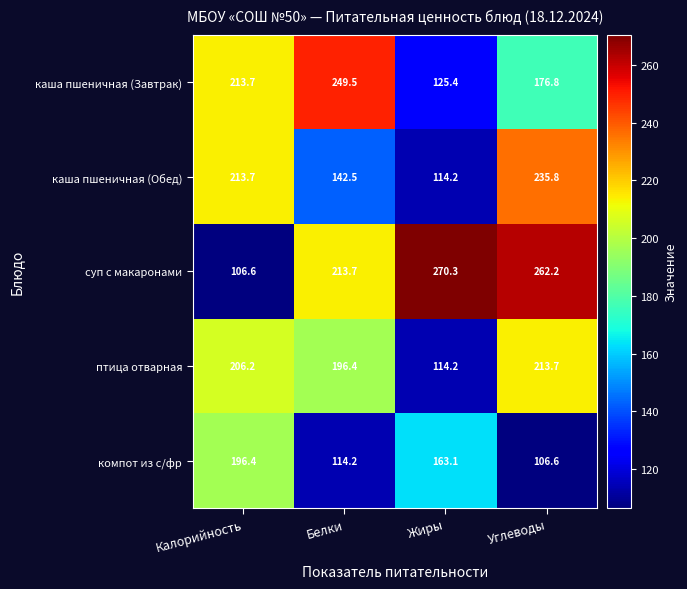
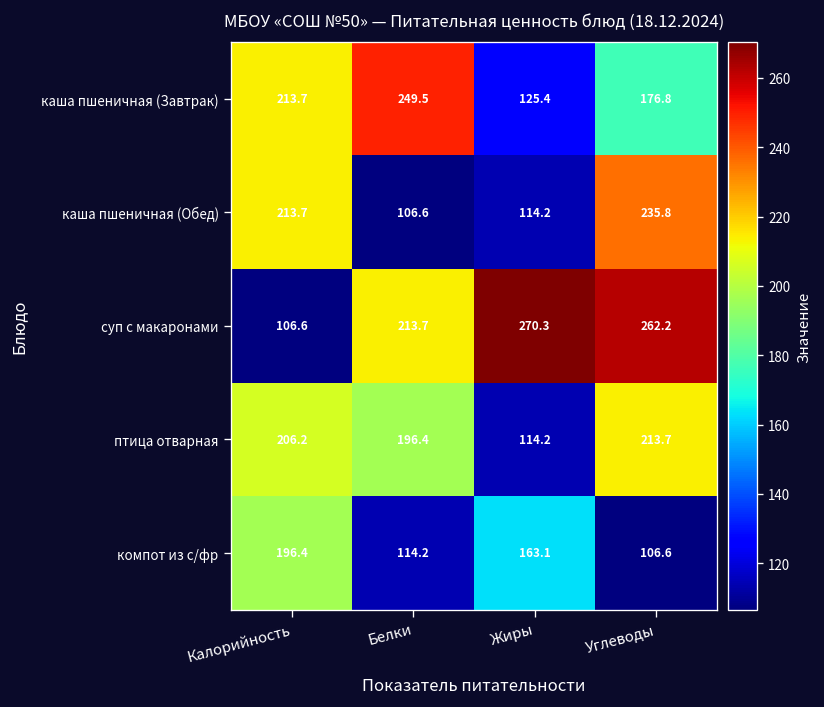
  {
    "каша пшеничная (Завтрак)": {
      "Калорийность": 213.7,
      "Белки": 249.5,
      "Жиры": 125.4,
      "Углеводы": 176.8
    },
    "каша пшеничная (Обед)": {
      "Калорийность": 213.7,
-     "Белки": 142.5,
+     "Белки": 106.6,
      "Жиры": 114.2,
      "Углеводы": 235.8
    },
    "суп с макаронами": {
      "Калорийность": 106.6,
      "Белки": 213.7,
      "Жиры": 270.3,
      "Углеводы": 262.2
    },
    "птица отварная": {
      "Калорийность": 206.2,
      "Белки": 196.4,
      "Жиры": 114.2,
      "Углеводы": 213.7
    },
    "компот из с/фр": {
      "Калорийность": 196.4,
      "Белки": 114.2,
      "Жиры": 163.1,
      "Углеводы": 106.6
    }
  }
